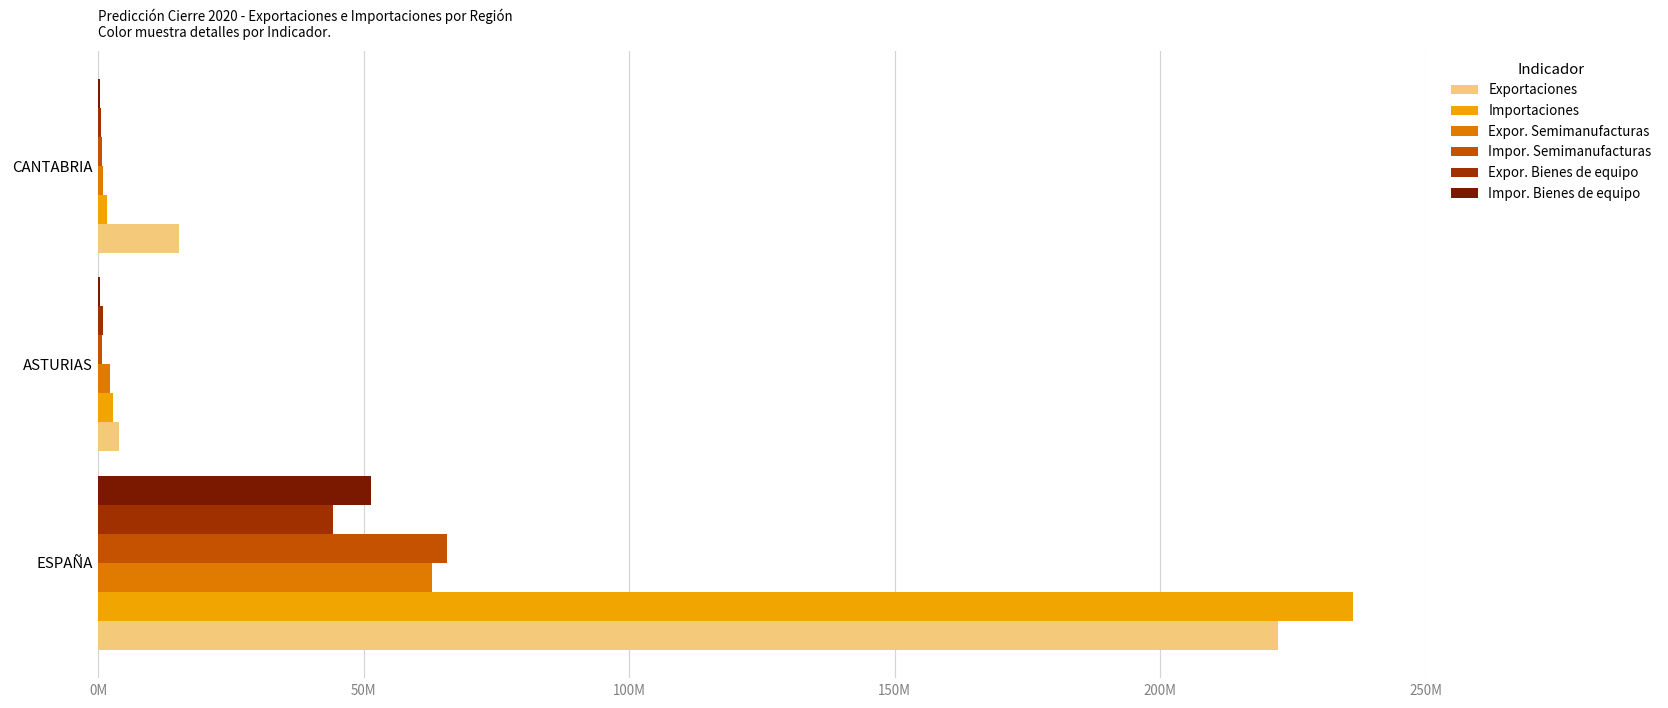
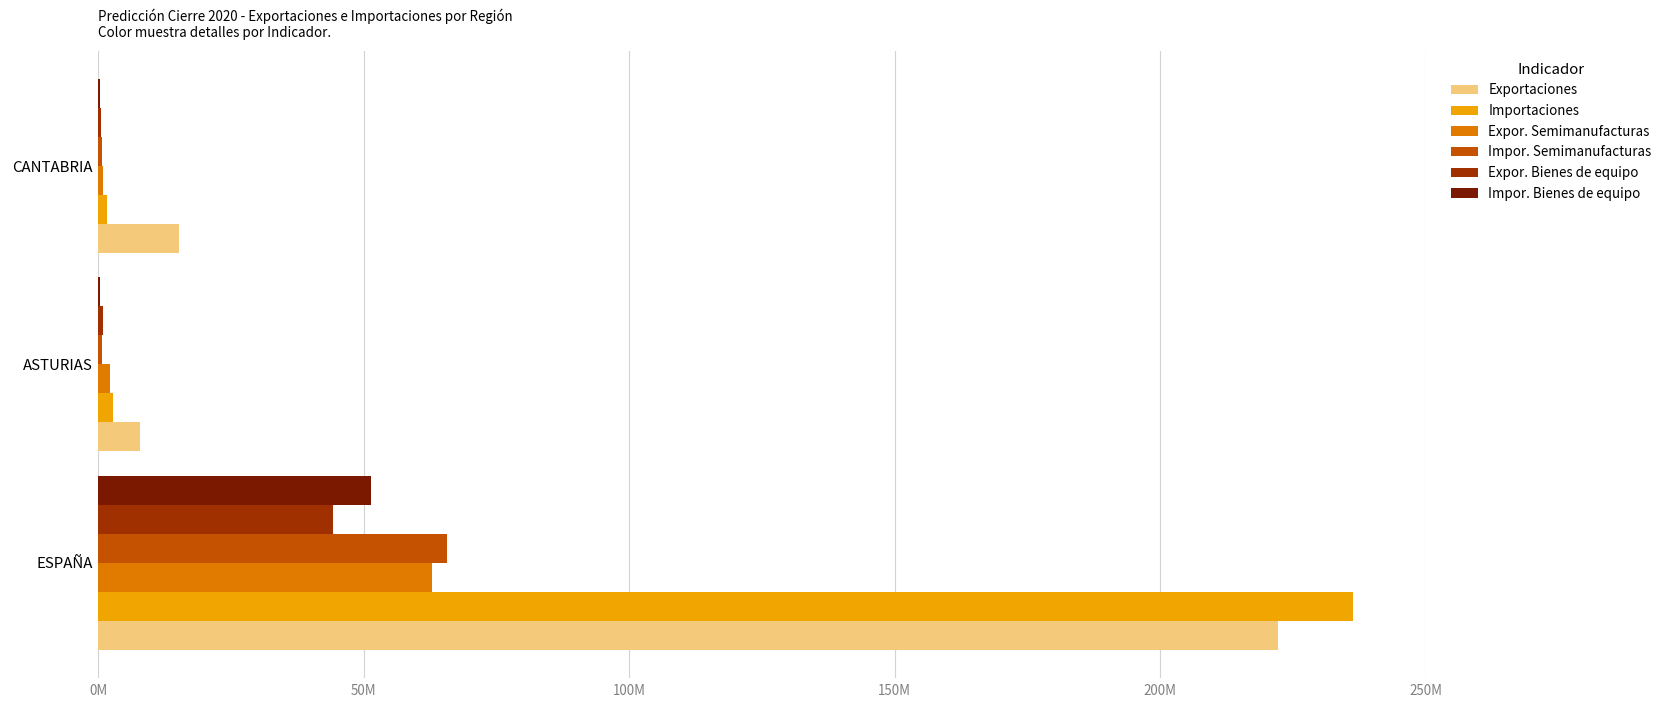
  {
    "Exportaciones": {
      "CANTABRIA": 15000000,
-     "ASTURIAS": 4000000,
+     "ASTURIAS": 8000000,
      "ESPAÑA": 222000000
    }
  }
